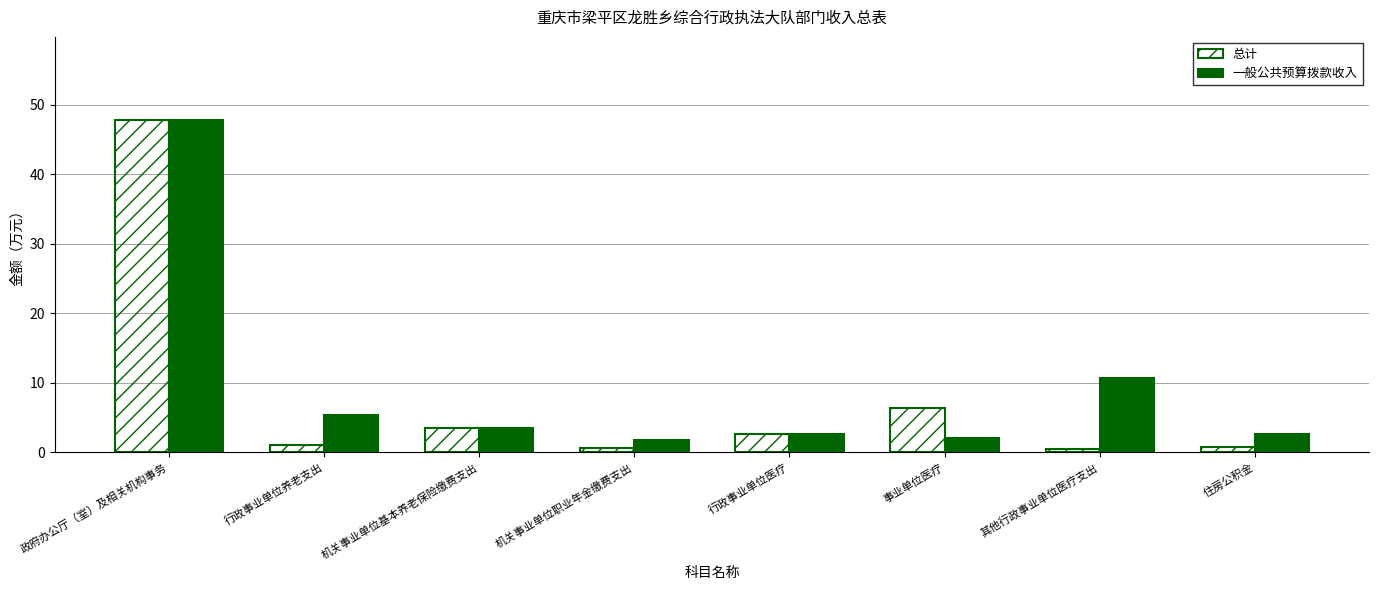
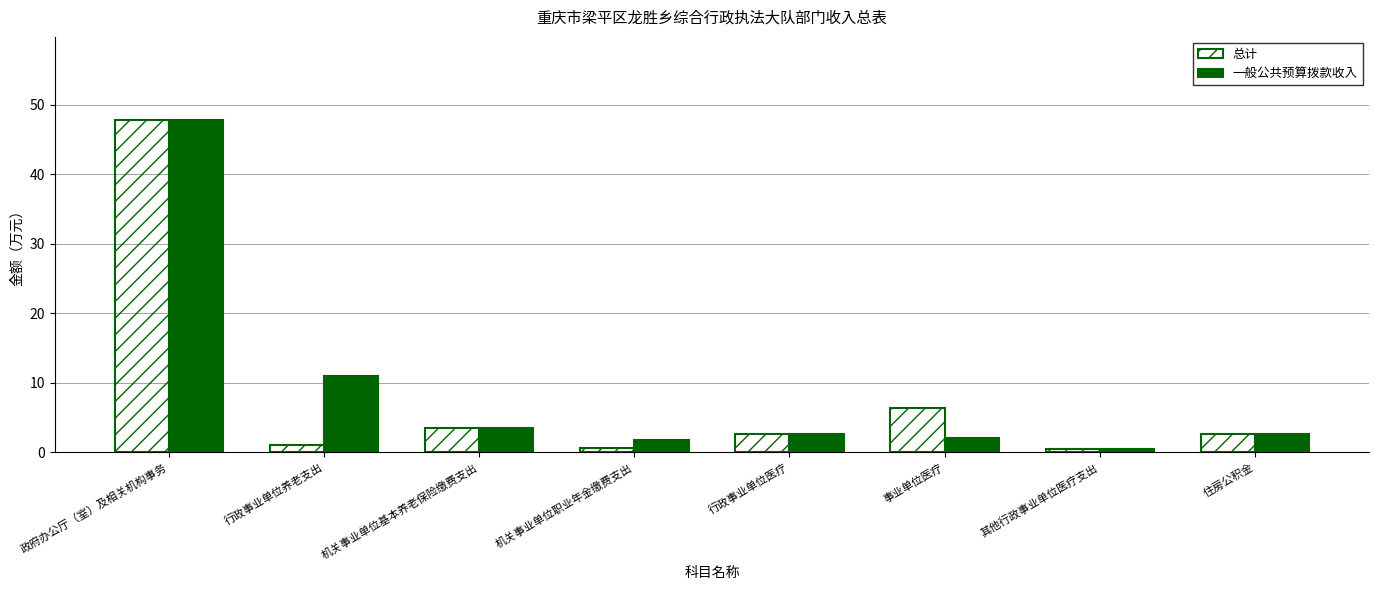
  {
    "总计": {
      "政府办公厅（室）及相关机构事务": 48,
      "行政事业单位养老支出": 1,
      "机关事业单位基本养老保险缴费支出": 4,
      "机关事业单位职业年金缴费支出": 1,
      "行政事业单位医疗": 3,
      "事业单位医疗": 6,
      "其他行政事业单位医疗支出": 0,
-     "住房公积金": 1
+     "住房公积金": 3
    },
    "一般公共预算拨款收入": {
      "政府办公厅（室）及相关机构事务": 48,
-     "行政事业单位养老支出": 5,
+     "行政事业单位养老支出": 11,
      "机关事业单位基本养老保险缴费支出": 4,
      "机关事业单位职业年金缴费支出": 2,
      "行政事业单位医疗": 3,
      "事业单位医疗": 2,
-     "其他行政事业单位医疗支出": 11,
+     "其他行政事业单位医疗支出": 0,
      "住房公积金": 3
    }
  }
